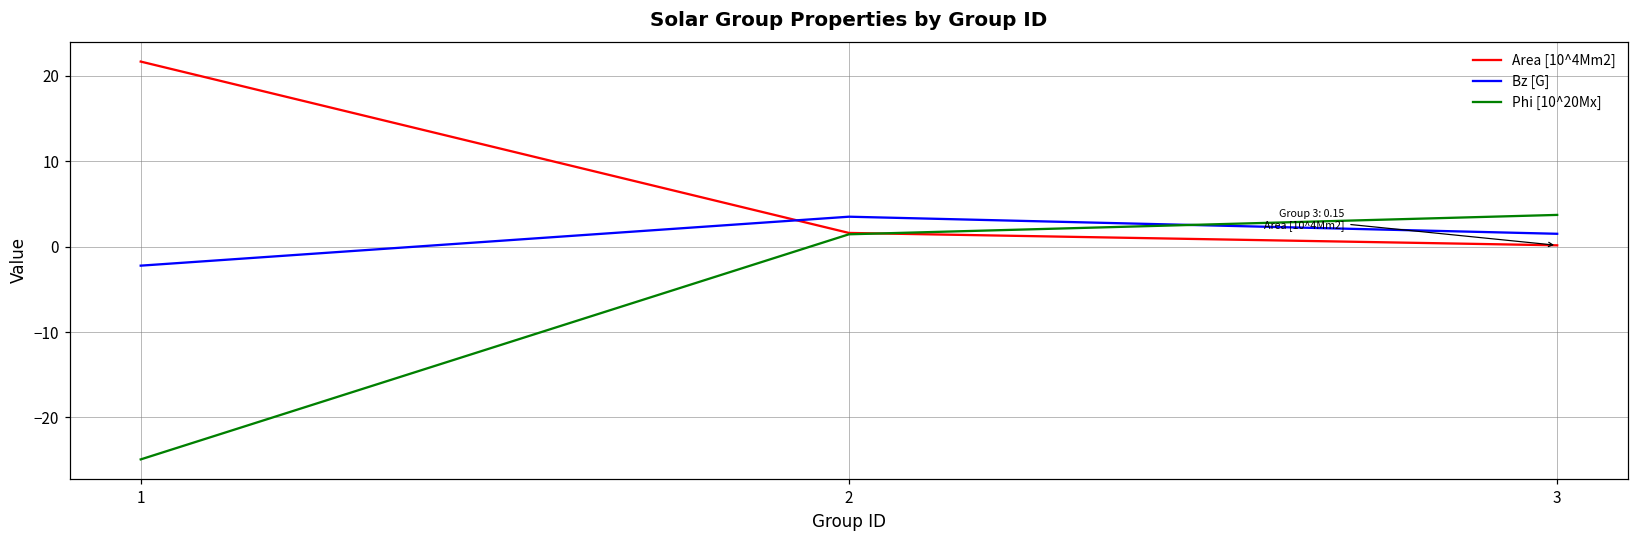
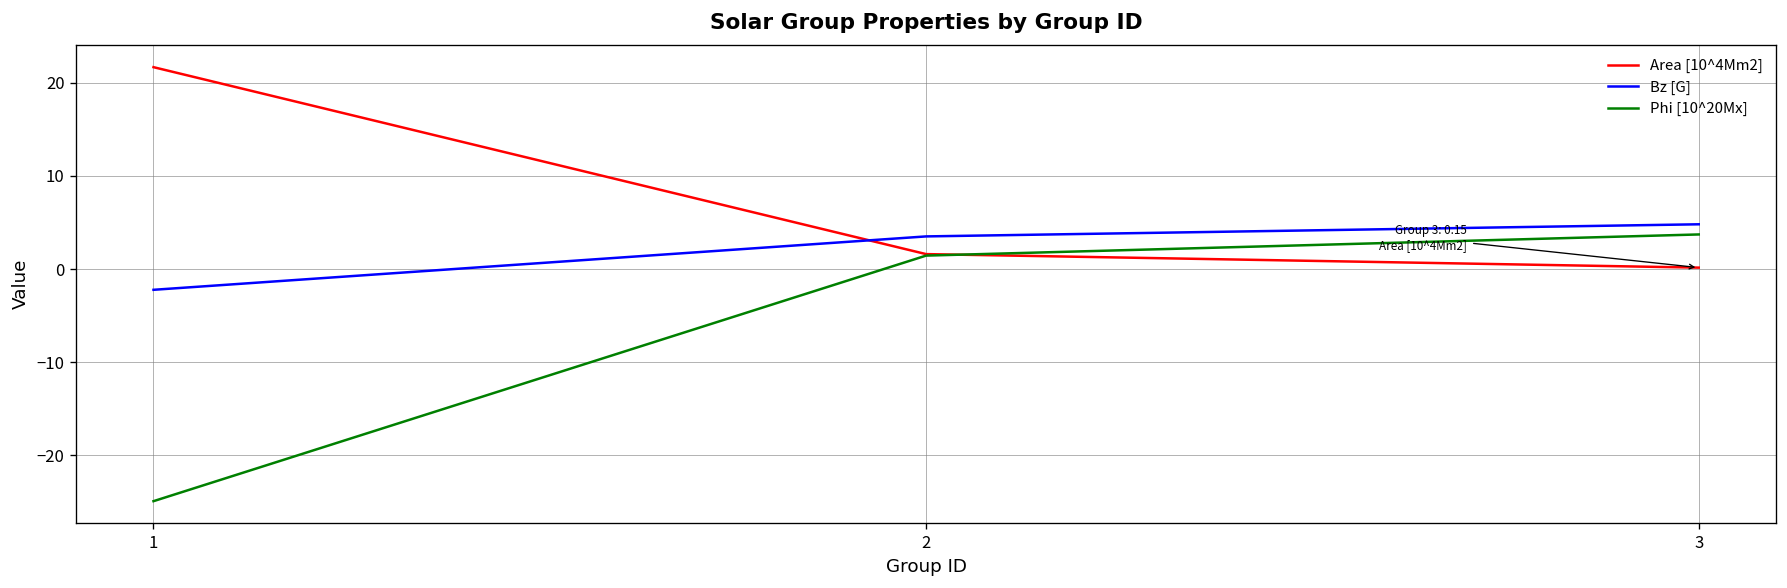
  {
    "Area [10^4Mm2]": {
      "3": 0.15
    },
    "Bz [G]": {
      "1": -2,
      "2": 4,
-     "3": 2
+     "3": 5
    },
    "Phi [10^20Mx]": {
      "3": 4
    }
  }
